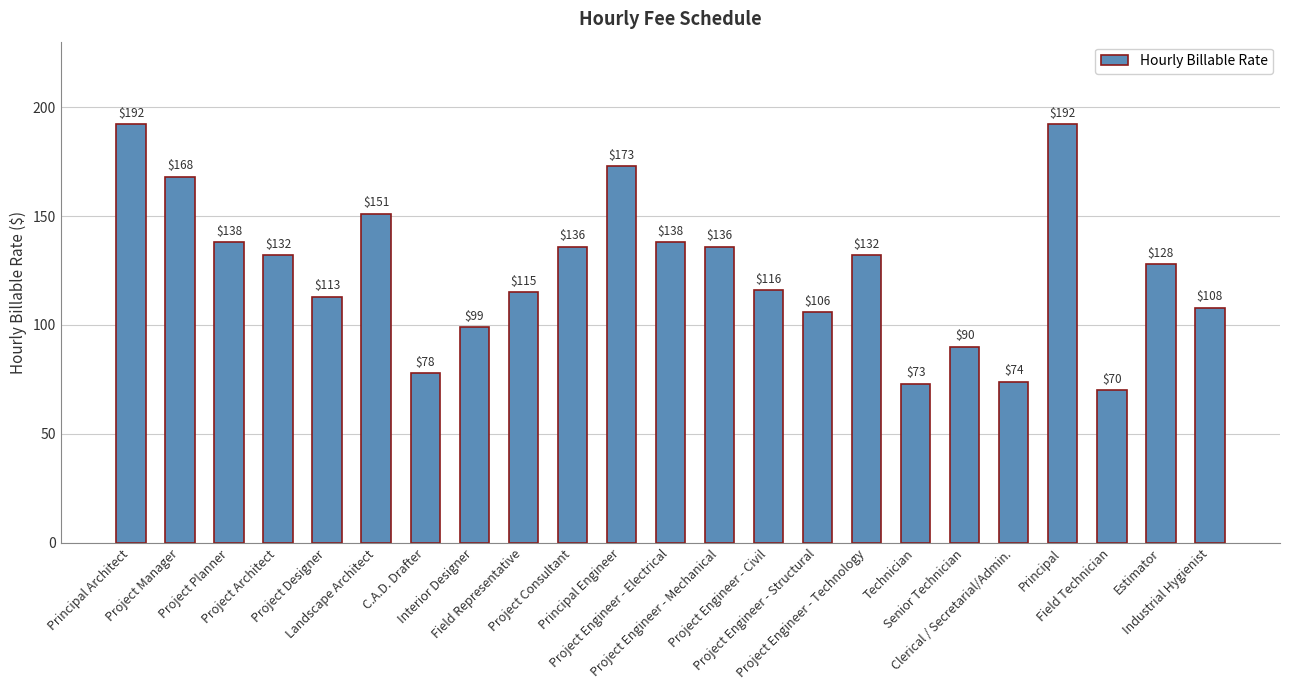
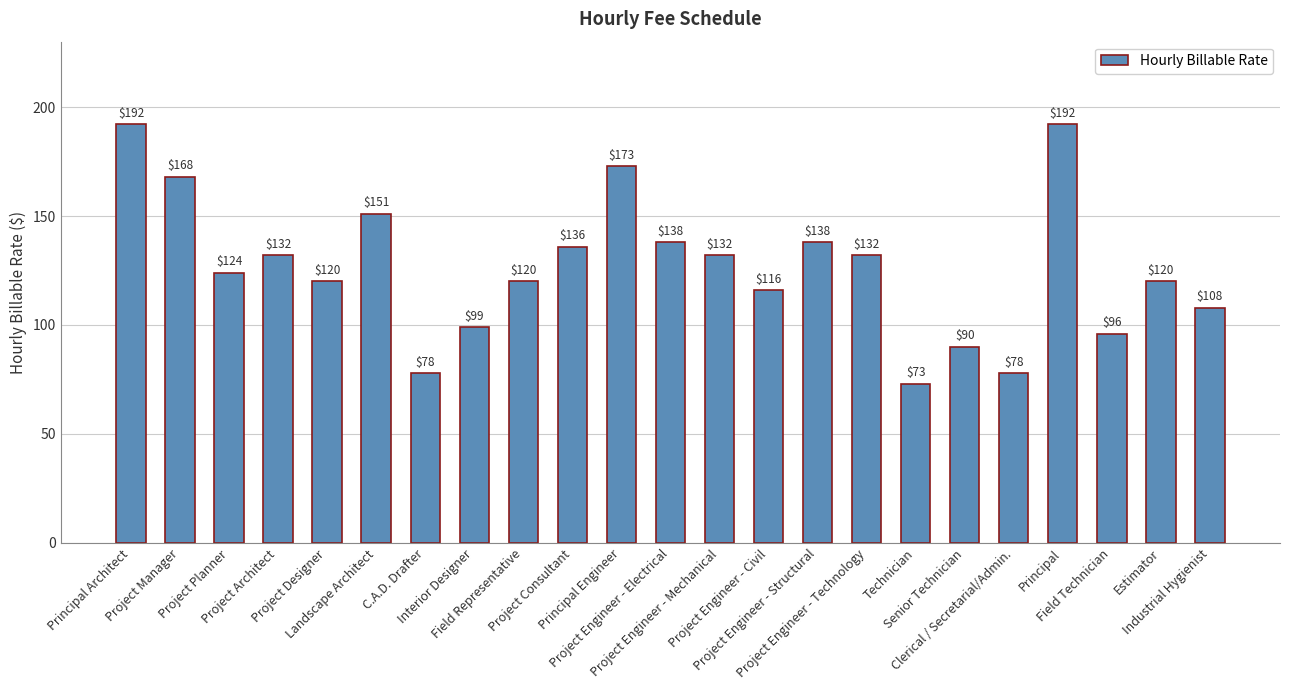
  {
    "Principal Architect": "$192",
    "Project Manager": "$168",
-   "Project Planner": "$138",
+   "Project Planner": "$124",
    "Project Architect": "$132",
-   "Project Designer": "$113",
+   "Project Designer": "$120",
    "Landscape Architect": "$151",
    "C.A.D. Drafter": "$78",
    "Interior Designer": "$99",
-   "Field Representative": "$115",
+   "Field Representative": "$120",
    "Project Consultant": "$136",
    "Principal Engineer": "$173",
    "Project Engineer - Electrical": "$138",
-   "Project Engineer - Mechanical": "$136",
+   "Project Engineer - Mechanical": "$132",
    "Project Engineer - Civil": "$116",
-   "Project Engineer - Structural": "$106",
+   "Project Engineer - Structural": "$138",
    "Project Engineer - Technology": "$132",
    "Technician": "$73",
    "Senior Technician": "$90",
-   "Clerical / Secretarial/Admin.": "$74",
+   "Clerical / Secretarial/Admin.": "$78",
    "Principal": "$192",
-   "Field Technician": "$70",
-   "Estimator": "$128",
+   "Field Technician": "$96",
+   "Estimator": "$120",
    "Industrial Hygienist": "$108"
  }
